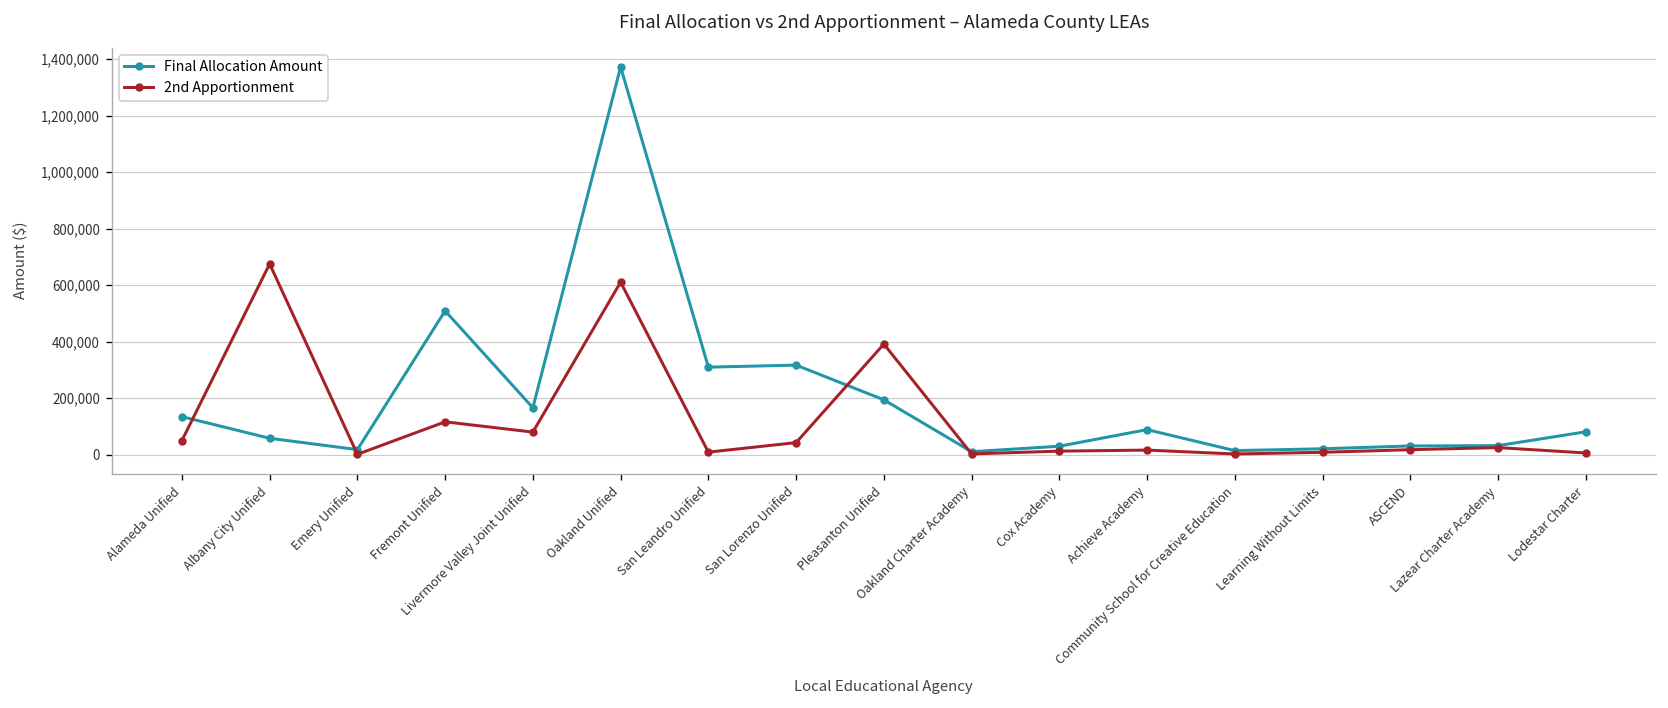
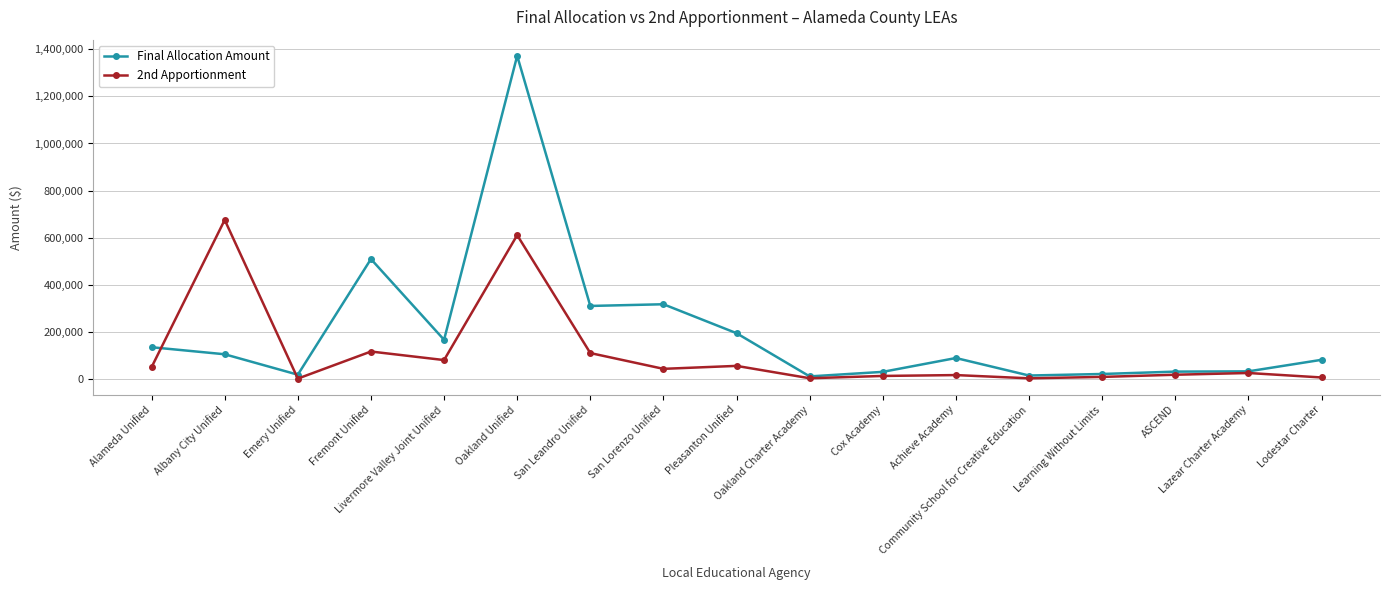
  {
    "Final Allocation Amount": {
      "Alameda Unified": "130,000",
-     "Albany City Unified": "60,000",
+     "Albany City Unified": "100,000",
      "Emery Unified": "20,000",
      "Fremont Unified": "510,000",
      "Livermore Valley Joint Unified": "170,000",
      "Oakland Unified": "1,370,000",
      "San Leandro Unified": "310,000",
      "San Lorenzo Unified": "320,000",
      "Pleasanton Unified": "190,000",
      "Cox Academy": "30,000",
      "Achieve Academy": "90,000",
      "Community School for Creative Education": "10,000",
      "Learning Without Limits": "20,000",
      "ASCEND": "30,000",
      "Lodestar Charter": "80,000"
    },
    "2nd Apportionment": {
      "Alameda Unified": "50,000",
      "Albany City Unified": "680,000",
      "Emery Unified": "0",
      "Fremont Unified": "120,000",
      "Livermore Valley Joint Unified": "80,000",
      "Oakland Unified": "610,000",
-     "San Leandro Unified": "10,000",
+     "San Leandro Unified": "110,000",
      "San Lorenzo Unified": "40,000",
-     "Pleasanton Unified": "390,000",
+     "Pleasanton Unified": "60,000",
      "Cox Academy": "10,000",
      "Achieve Academy": "20,000",
      "Community School for Creative Education": "0",
      "Learning Without Limits": "10,000",
      "ASCEND": "20,000",
      "Lodestar Charter": "10,000"
    }
  }
